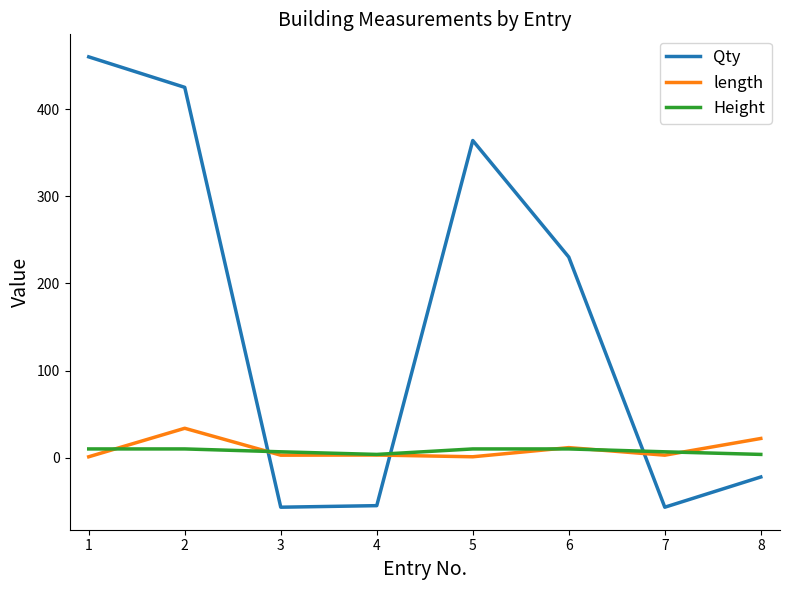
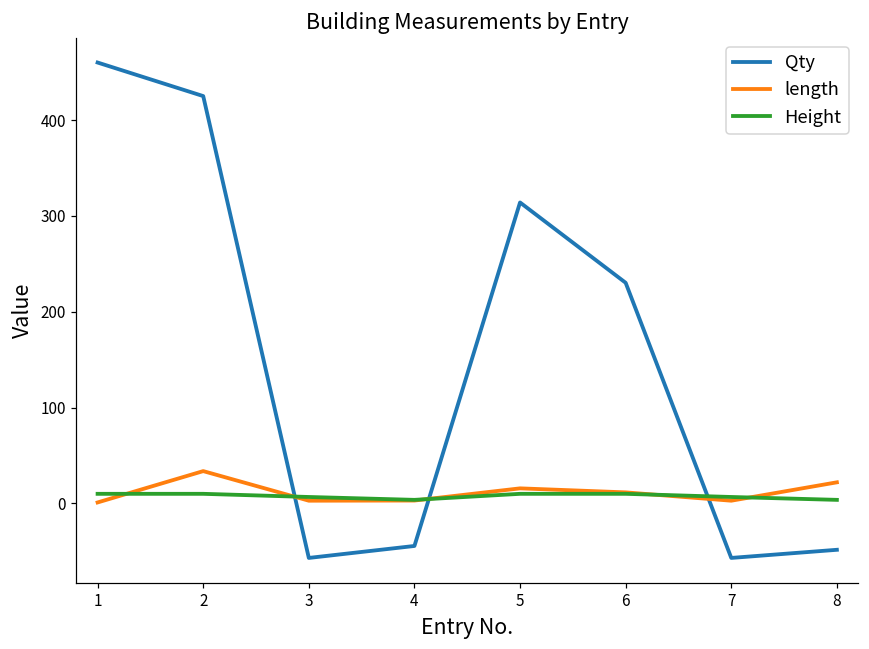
  {
    "Qty": {
      "1": 460,
      "2": 430,
      "3": -60,
-     "4": -60,
-     "5": 360,
+     "4": -40,
+     "5": 310,
      "6": 230,
      "7": -60,
-     "8": -20
+     "8": -50
    },
    "length": {
      "1": 0,
      "2": 30,
      "3": 0,
-     "5": 0,
+     "5": 20,
      "7": 0,
      "8": 20
    },
    "Height": {
      "1": 10,
      "2": 10,
      "3": 10,
      "5": 10,
      "7": 10,
      "8": 0
    }
  }
